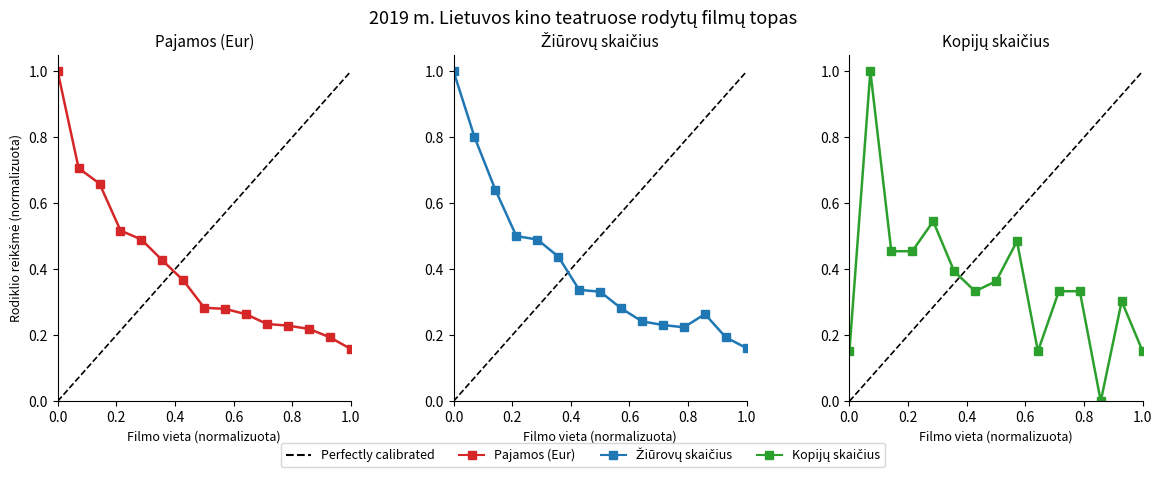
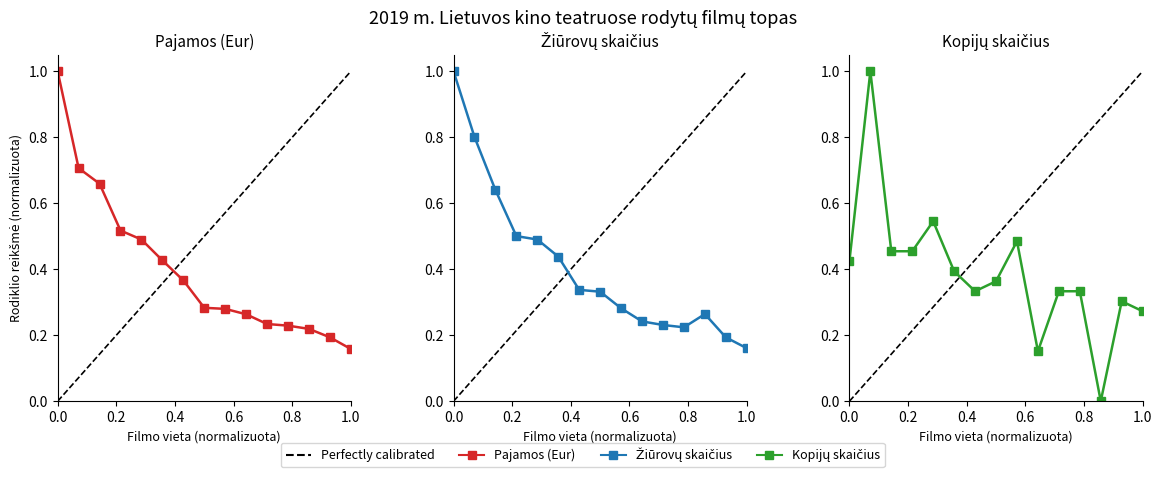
  {
    "Pajamos (Eur)": {
      "Perfectly calibrated": {
        "0.0": 0.00,
        "1.0": 1.00
      },
      "Pajamos (Eur)": {
        "0.0": 1.00,
        "1.0": 0.16
      }
    },
    "Žiūrovų skaičius": {
      "Perfectly calibrated": {
        "0.0": 0.00,
        "1.0": 1.00
      },
      "Žiūrovų skaičius": {
        "0.0": 1.00,
        "1.0": 0.16
      }
    },
    "Kopijų skaičius": {
      "Perfectly calibrated": {
        "0.0": 0.00,
        "1.0": 1.00
      },
      "Kopijų skaičius": {
-       "0.0": 0.15,
-       "1.0": 0.15
+       "0.0": 0.42,
+       "1.0": 0.27
      }
    }
  }
